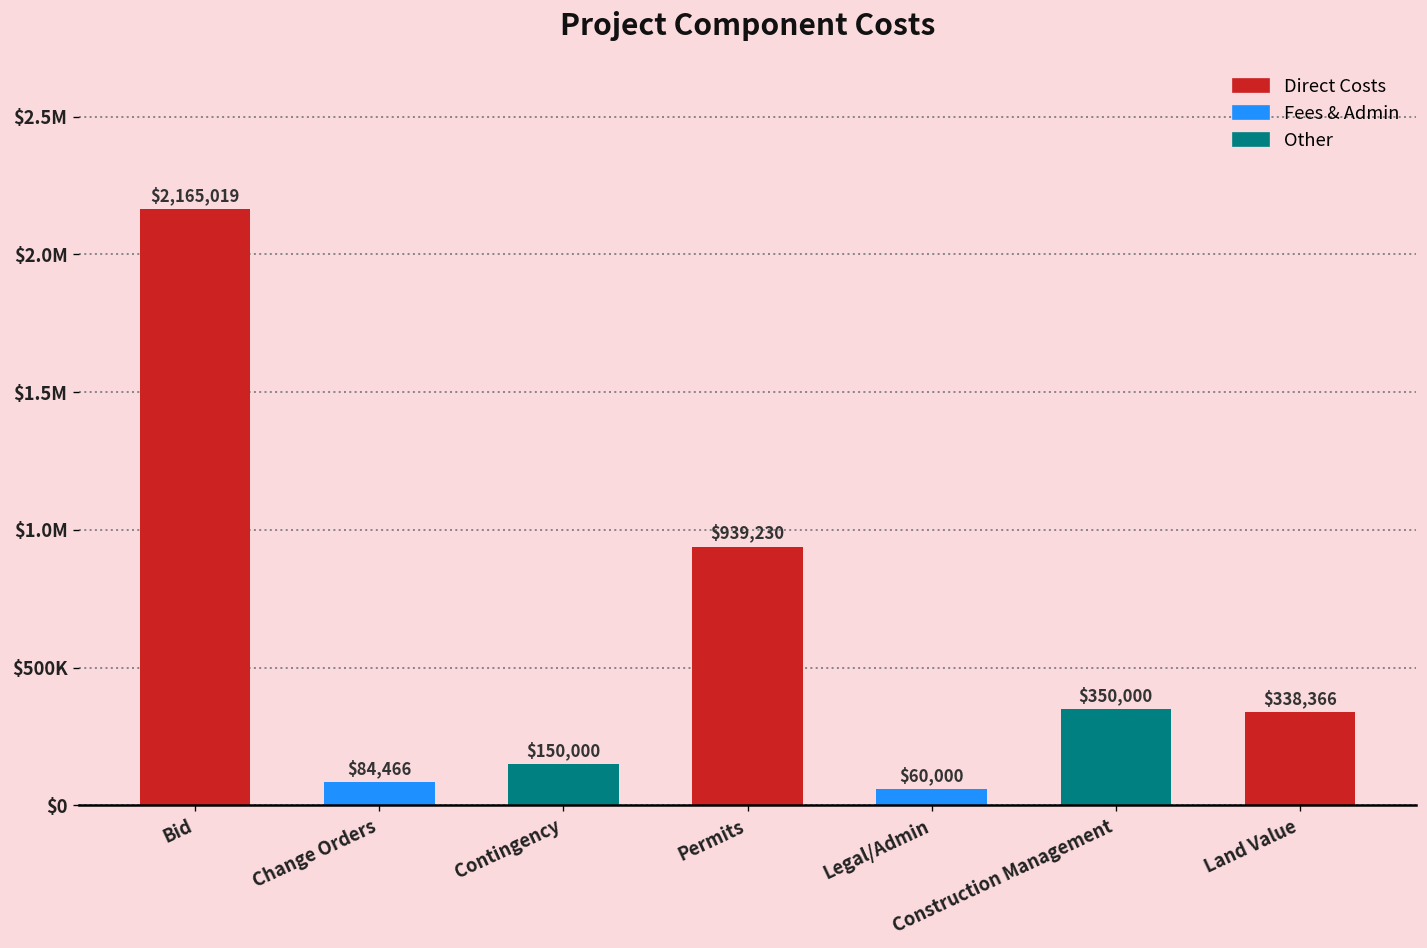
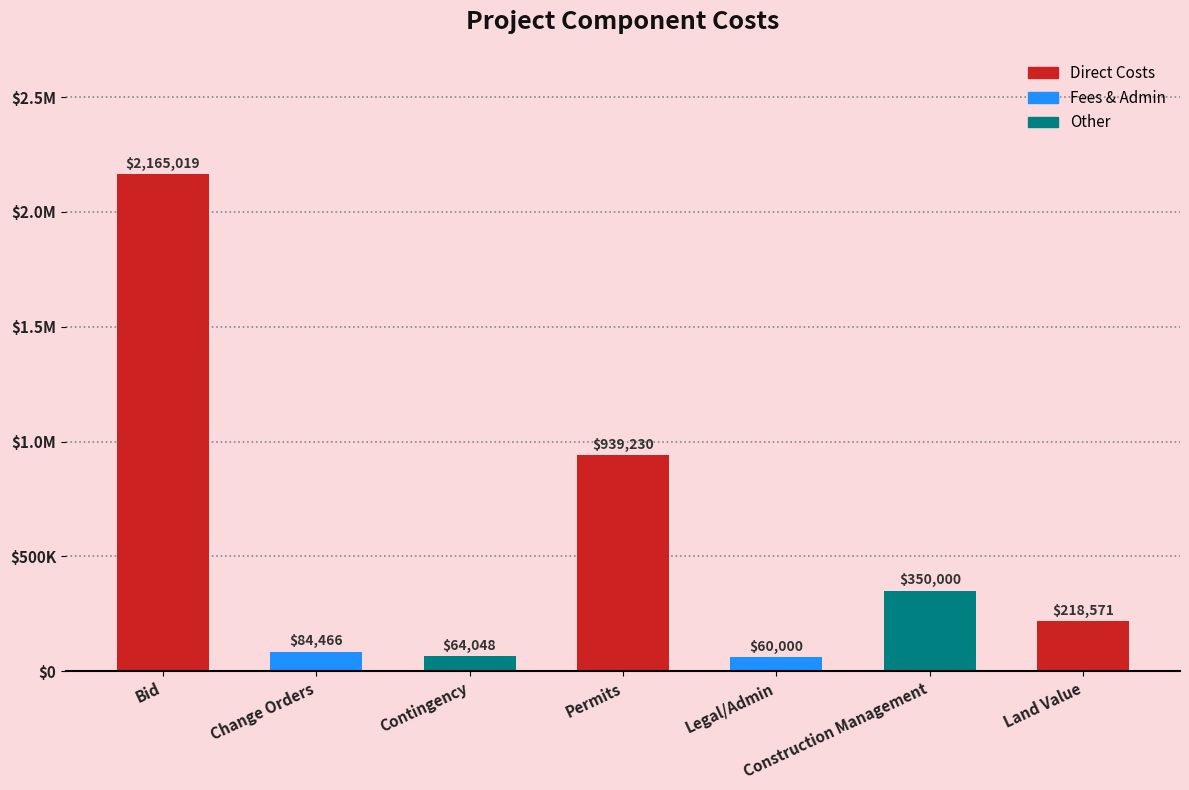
  {
    "Bid": "$2,165,019",
    "Change Orders": "$84,466",
-   "Contingency": "$150,000",
+   "Contingency": "$64,048",
    "Permits": "$939,230",
    "Legal/Admin": "$60,000",
    "Construction Management": "$350,000",
-   "Land Value": "$338,366"
+   "Land Value": "$218,571"
  }
